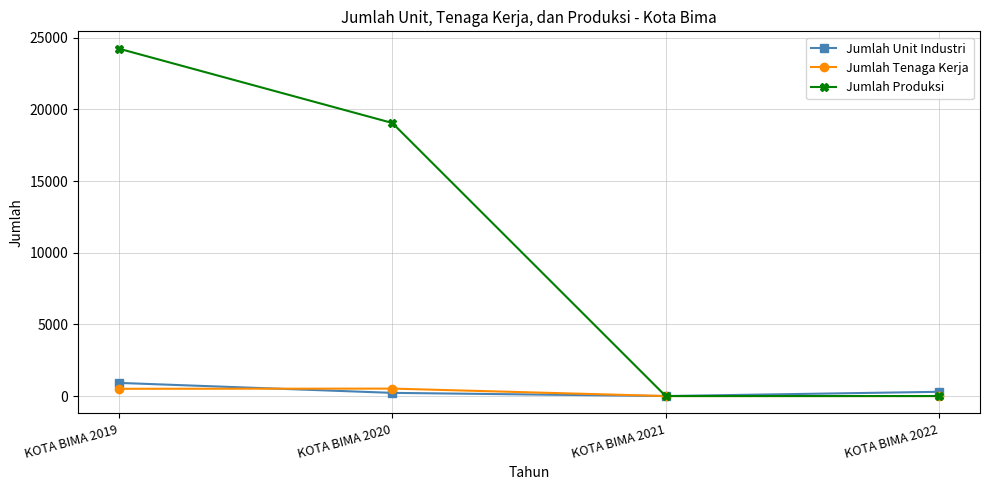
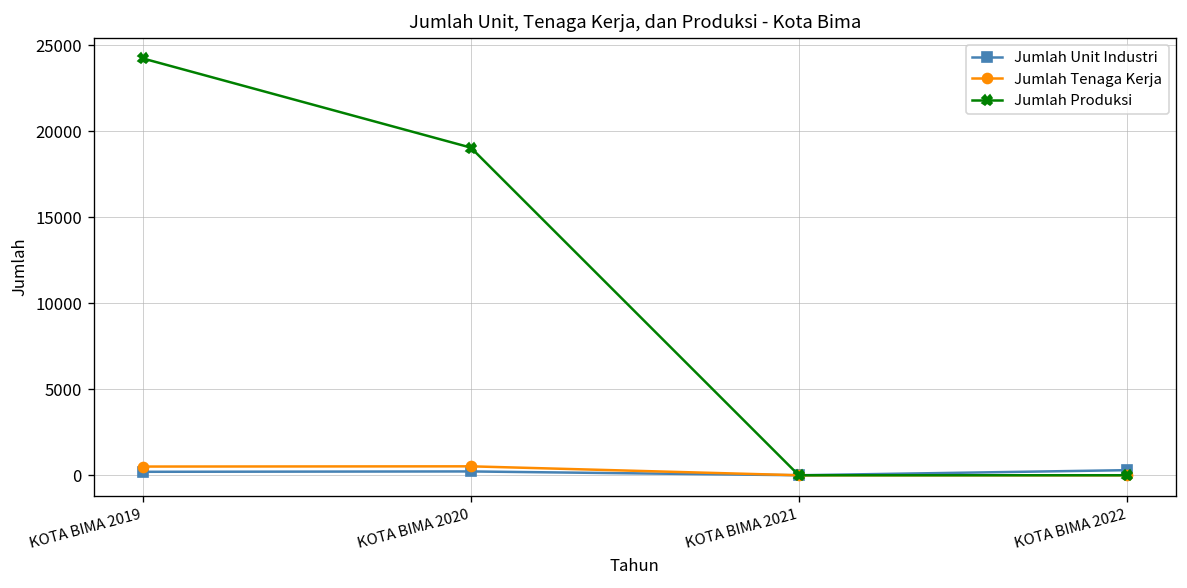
  {
    "Jumlah Unit Industri": {
-     "KOTA BIMA 2019": 900,
+     "KOTA BIMA 2019": 200,
      "KOTA BIMA 2020": 200,
      "KOTA BIMA 2022": 300
    },
    "Jumlah Tenaga Kerja": {
      "KOTA BIMA 2019": 500,
      "KOTA BIMA 2020": 500
    },
    "Jumlah Produksi": {
      "KOTA BIMA 2019": 24200,
      "KOTA BIMA 2020": 19000
    }
  }
